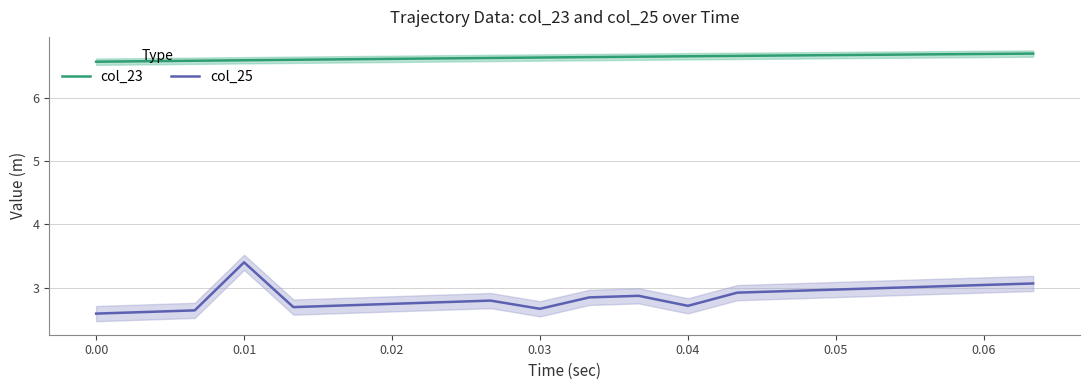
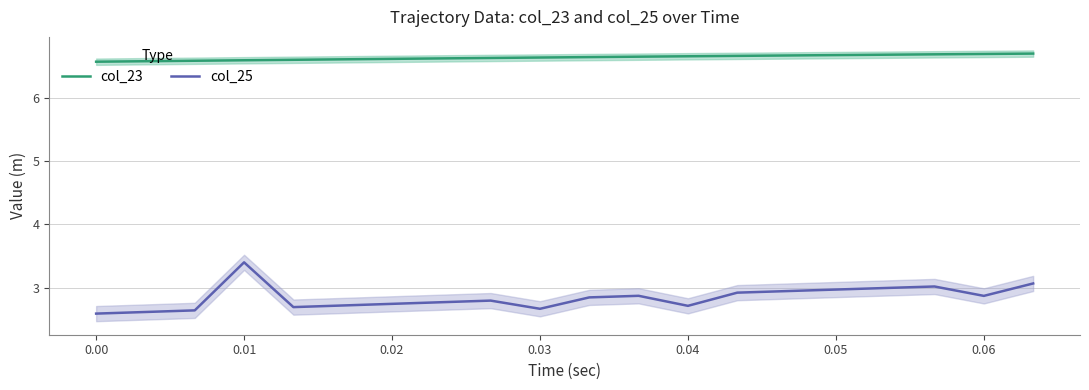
  {
    "col_23": {
      "0.00": 6.6,
      "0.01": 6.6,
      "0.02": 6.6,
      "0.03": 6.6,
      "0.04": 6.7,
      "0.05": 6.7,
      "0.06": 6.7
    },
    "col_25": {
      "0.00": 2.6,
      "0.01": 3.4,
      "0.02": 2.7,
      "0.03": 2.7,
      "0.04": 2.7,
      "0.05": 3.0,
-     "0.06": 3.0
+     "0.06": 2.9
    }
  }
